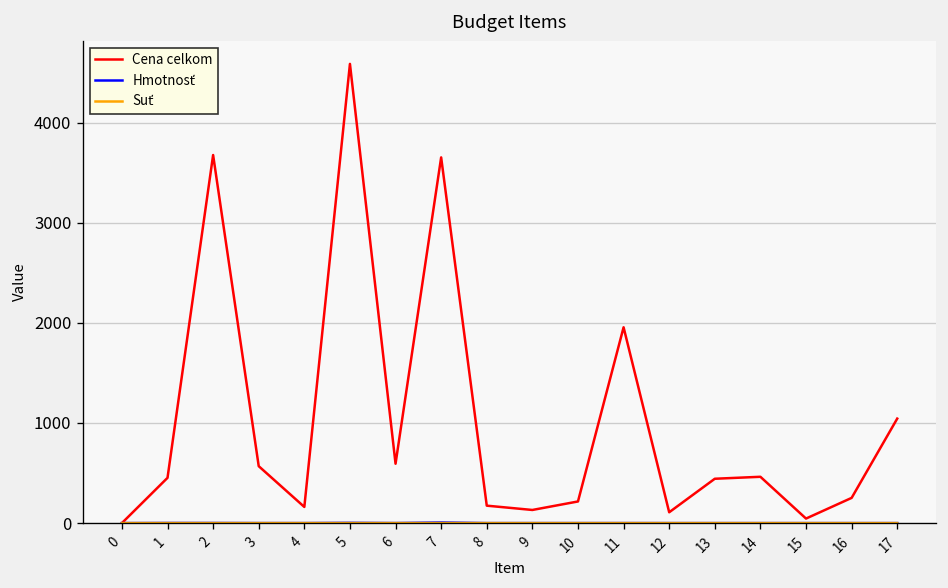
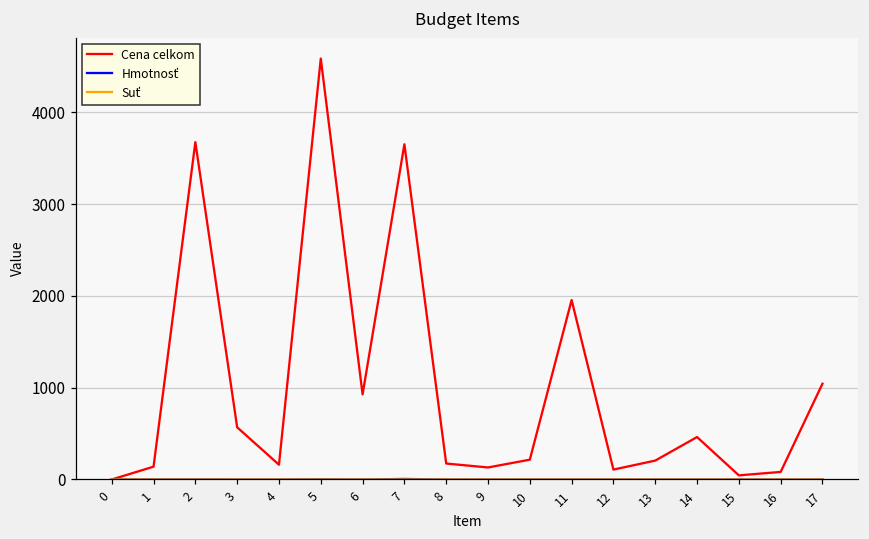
  {
    "Cena celkom": {
-     "1": 500,
+     "1": 100,
      "2": 3700,
      "3": 600,
      "4": 200,
      "5": 4600,
-     "6": 600,
+     "6": 900,
      "7": 3700,
      "8": 200,
      "9": 100,
      "10": 200,
      "11": 2000,
      "12": 100,
-     "13": 400,
+     "13": 200,
      "14": 500,
      "15": 0,
-     "16": 300,
+     "16": 100,
      "17": 1000
    }
  }
